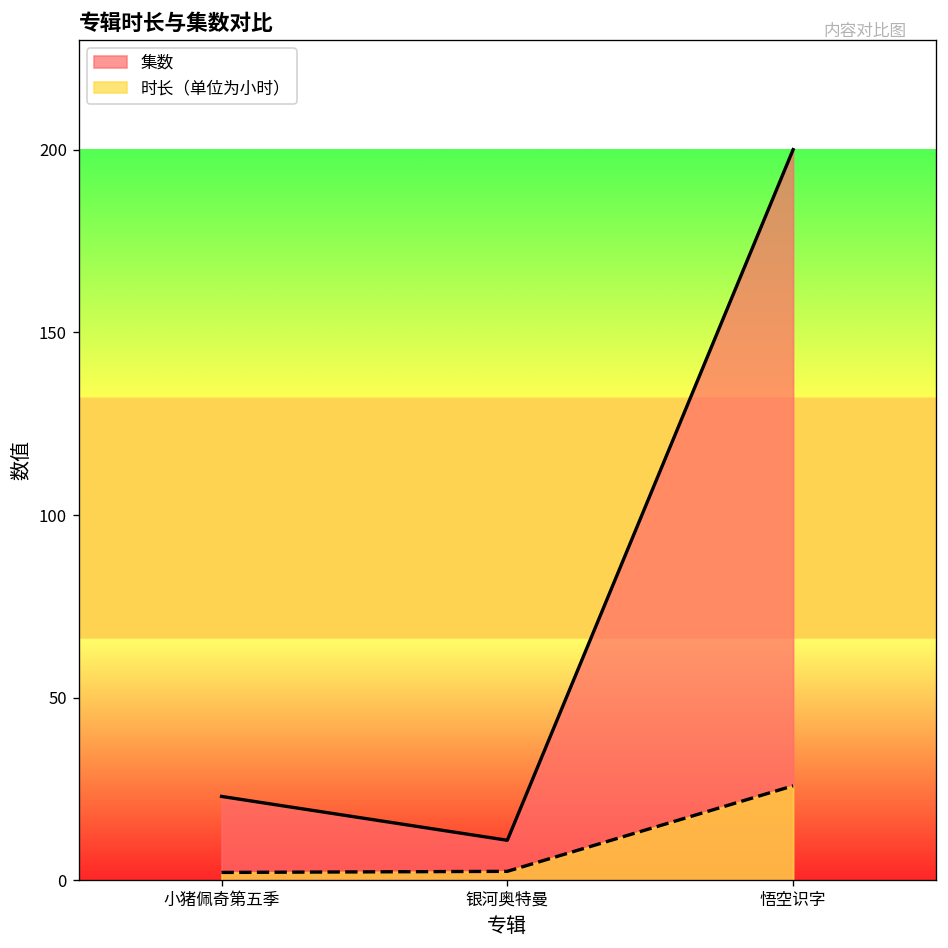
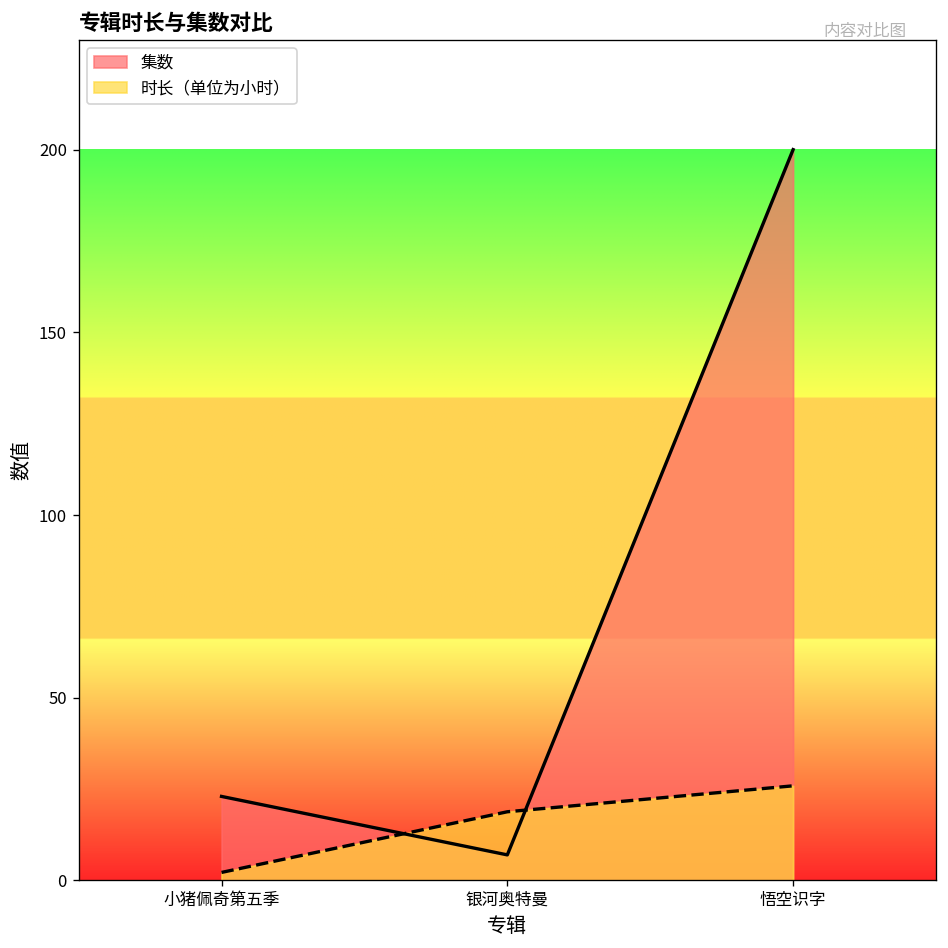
  {
    "集数": {
      "小猪佩奇第五季": 23,
-     "银河奥特曼": 11,
+     "银河奥特曼": 7,
      "悟空识字": 200
    },
    "时长（单位为小时）": {
      "小猪佩奇第五季": 2,
-     "银河奥特曼": 3,
+     "银河奥特曼": 19,
      "悟空识字": 26
    }
  }
